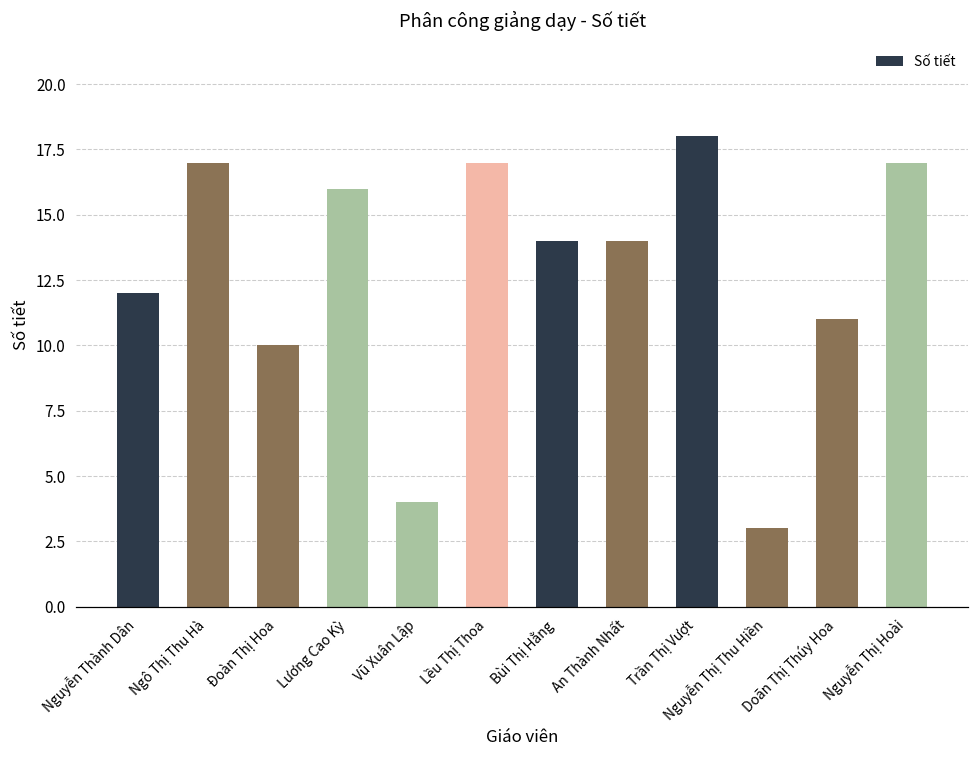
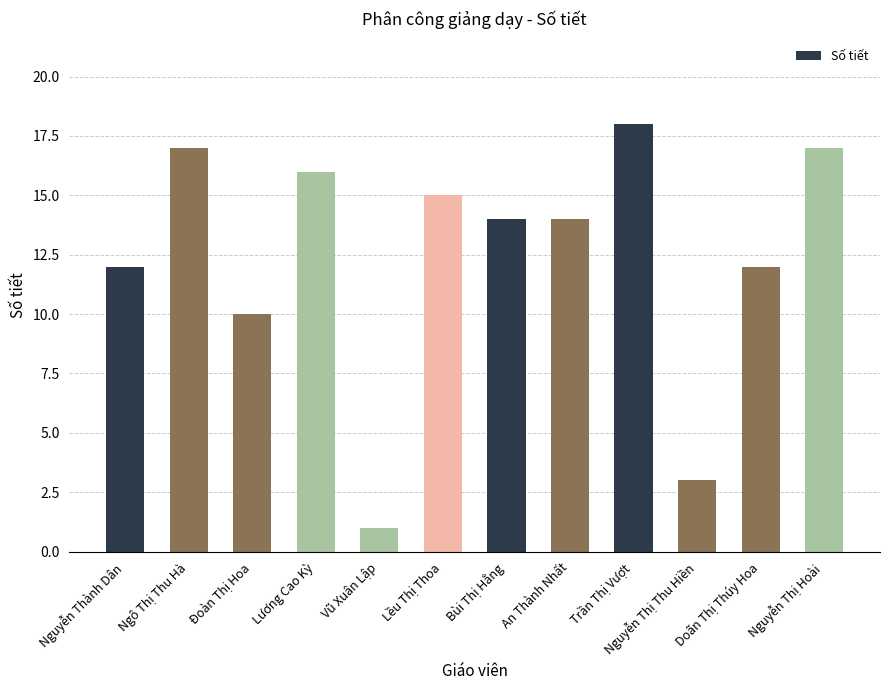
  {
    "Nguyễn Thành Dân": 12,
    "Ngô Thị Thu Hà": 17,
    "Đoàn Thị Hoa": 10,
    "Lương Cao Kỳ": 16,
-   "Vũ Xuân Lập": 4,
-   "Lều Thị Thoa": 17,
+   "Vũ Xuân Lập": 1,
+   "Lều Thị Thoa": 15,
    "Bùi Thị Hằng": 14,
    "An Thành Nhất": 14,
    "Trần Thị Vượt": 18,
    "Nguyễn Thị Thu Hiền": 3,
-   "Doãn Thị Thúy Hoa": 11,
+   "Doãn Thị Thúy Hoa": 12,
    "Nguyễn Thị Hoài": 17
  }
